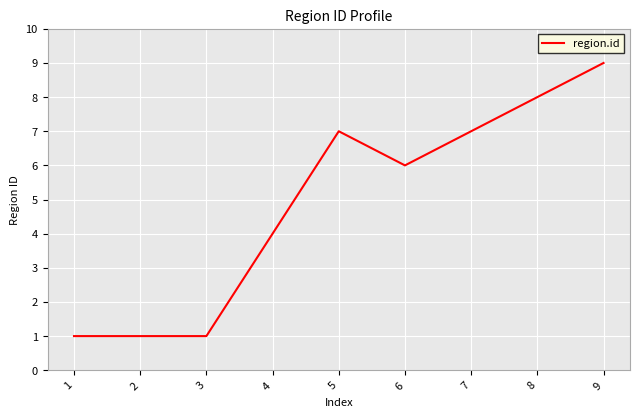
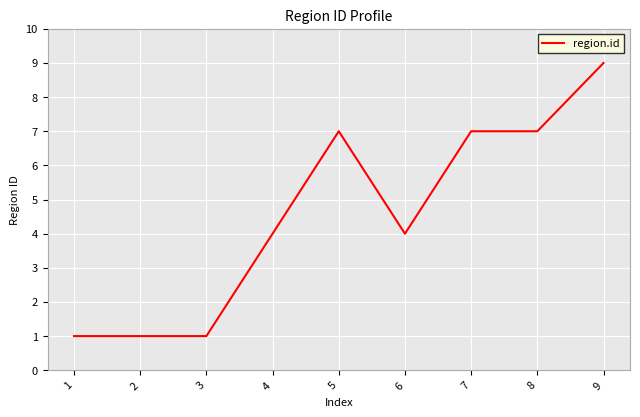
  {
    "1": 1,
    "2": 1,
    "3": 1,
    "4": 4,
    "5": 7,
-   "6": 6,
+   "6": 4,
    "7": 7,
-   "8": 8,
+   "8": 7,
    "9": 9
  }
